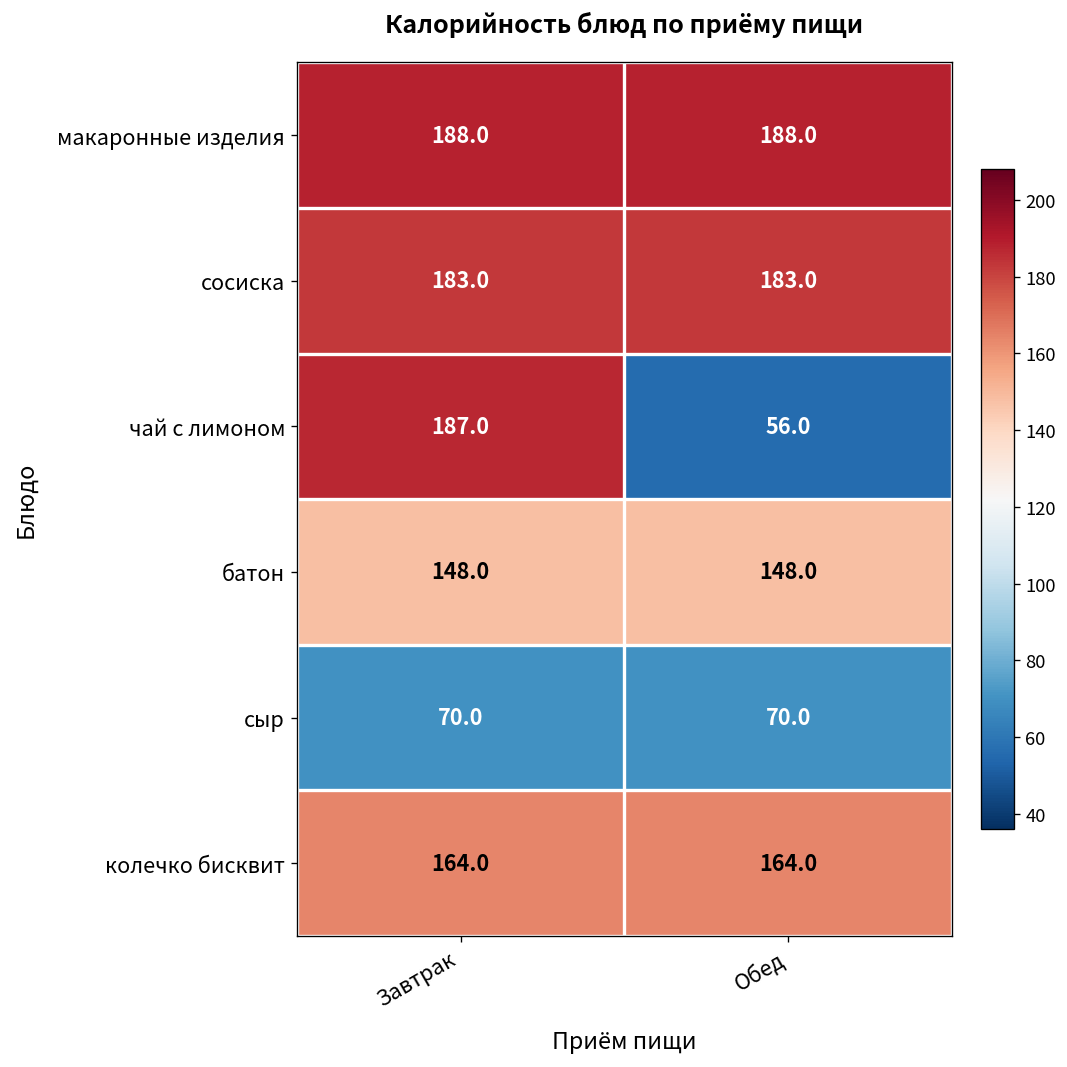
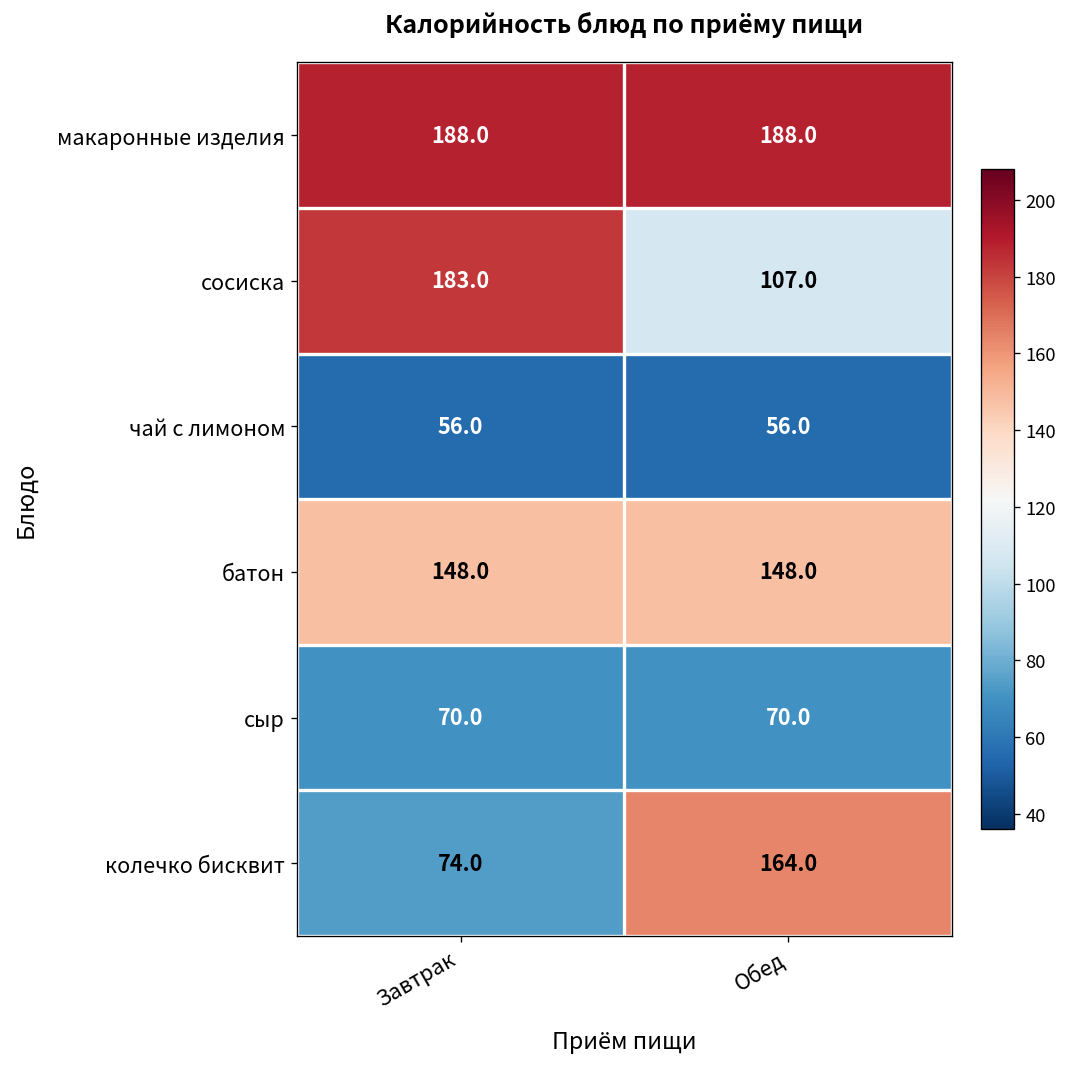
  {
    "макаронные изделия": {
      "Завтрак": 188.0,
      "Обед": 188.0
    },
    "сосиска": {
      "Завтрак": 183.0,
-     "Обед": 183.0
+     "Обед": 107.0
    },
    "чай с лимоном": {
-     "Завтрак": 187.0,
+     "Завтрак": 56.0,
      "Обед": 56.0
    },
    "батон": {
      "Завтрак": 148.0,
      "Обед": 148.0
    },
    "сыр": {
      "Завтрак": 70.0,
      "Обед": 70.0
    },
    "колечко бисквит": {
-     "Завтрак": 164.0,
+     "Завтрак": 74.0,
      "Обед": 164.0
    }
  }
